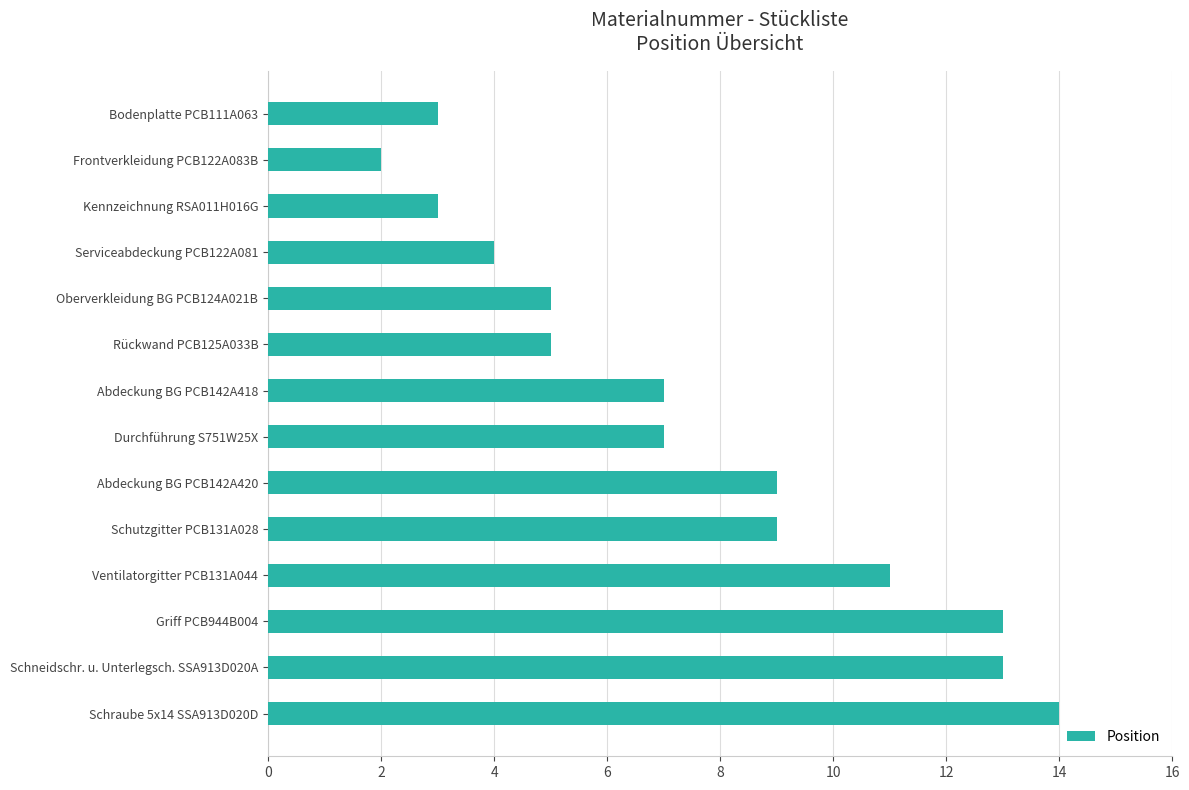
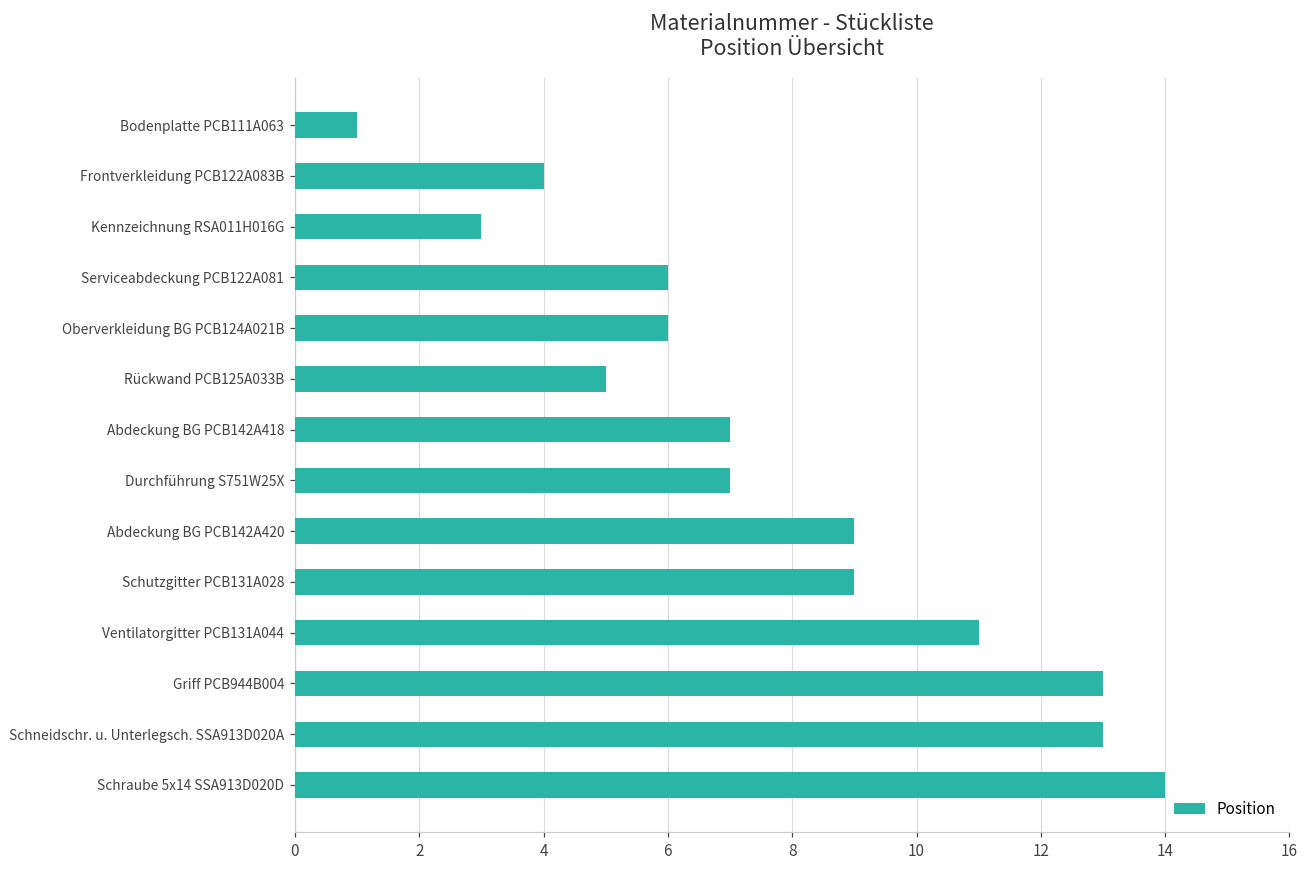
  {
-   "Bodenplatte PCB111A063": 3,
-   "Frontverkleidung PCB122A083B": 2,
+   "Bodenplatte PCB111A063": 1,
+   "Frontverkleidung PCB122A083B": 4,
    "Kennzeichnung RSA011H016G": 3,
-   "Serviceabdeckung PCB122A081": 4,
-   "Oberverkleidung BG PCB124A021B": 5,
+   "Serviceabdeckung PCB122A081": 6,
+   "Oberverkleidung BG PCB124A021B": 6,
    "Rückwand PCB125A033B": 5,
    "Abdeckung BG PCB142A418": 7,
    "Durchführung S751W25X": 7,
    "Abdeckung BG PCB142A420": 9,
    "Schutzgitter PCB131A028": 9,
    "Ventilatorgitter PCB131A044": 11,
    "Griff PCB944B004": 13,
    "Schneidschr. u. Unterlegsch. SSA913D020A": 13,
    "Schraube 5x14 SSA913D020D": 14
  }
